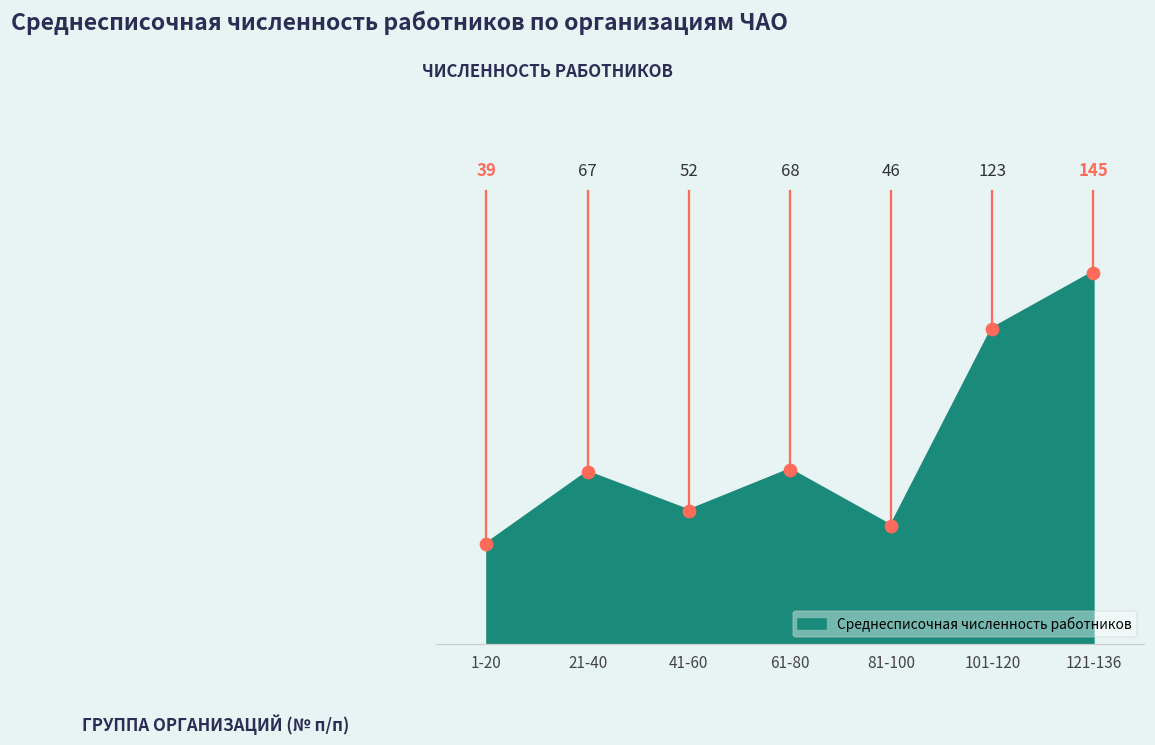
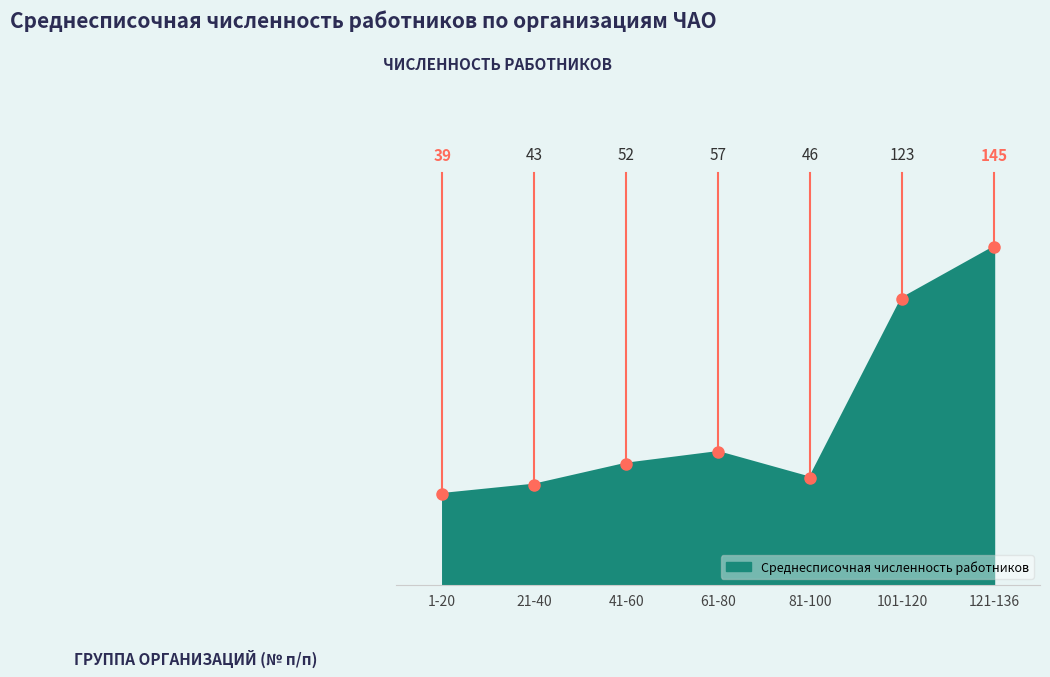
  {
    "Среднесписочная численность работников": {
-     "21-40": 67,
-     "61-80": 68
+     "21-40": 43,
+     "61-80": 57
    }
  }
